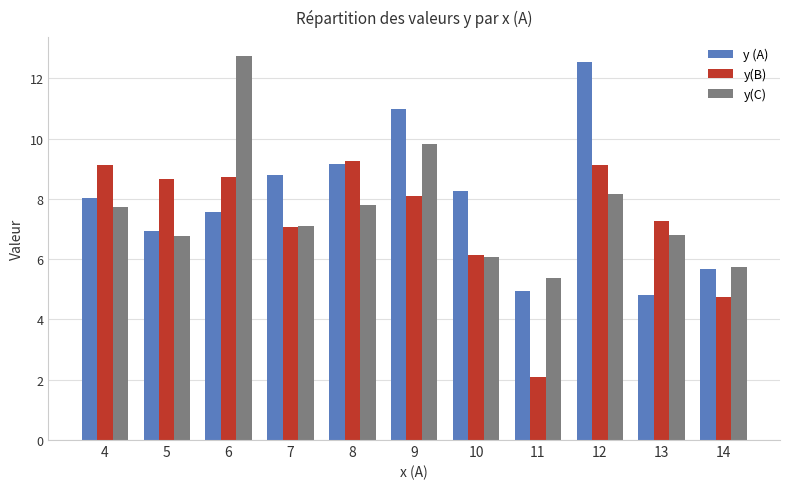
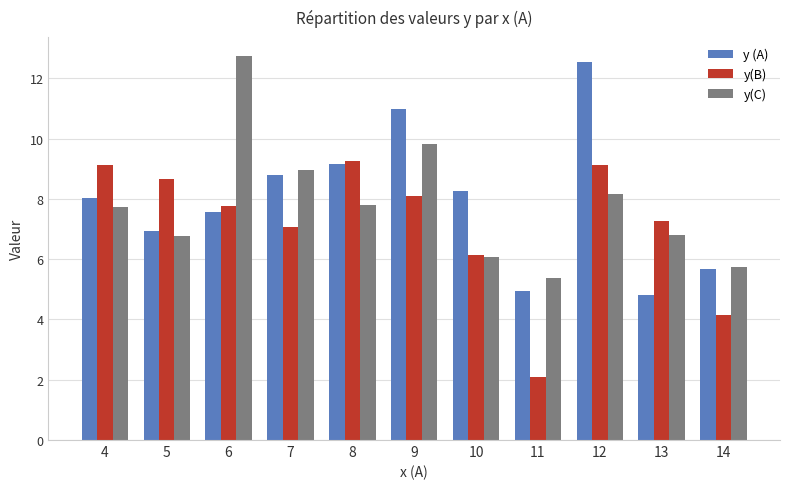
  {
    "y (A)": {
      "4": 8.0,
      "5": 7.0,
      "6": 7.6,
      "7": 8.8,
      "8": 9.2,
      "9": 11.0,
      "10": 8.3,
      "11": 4.9,
      "12": 12.5,
      "13": 4.8,
      "14": 5.7
    },
    "y(B)": {
      "4": 9.1,
      "5": 8.7,
-     "6": 8.7,
+     "6": 7.8,
      "7": 7.1,
      "8": 9.3,
      "9": 8.1,
      "10": 6.1,
      "11": 2.1,
      "12": 9.1,
      "13": 7.3,
-     "14": 4.7
+     "14": 4.1
    },
    "y(C)": {
      "4": 7.8,
      "5": 6.8,
      "6": 12.7,
-     "7": 7.1,
+     "7": 9.0,
      "8": 7.8,
      "9": 9.8,
      "10": 6.1,
      "11": 5.4,
      "12": 8.2,
      "13": 6.8,
      "14": 5.7
    }
  }
